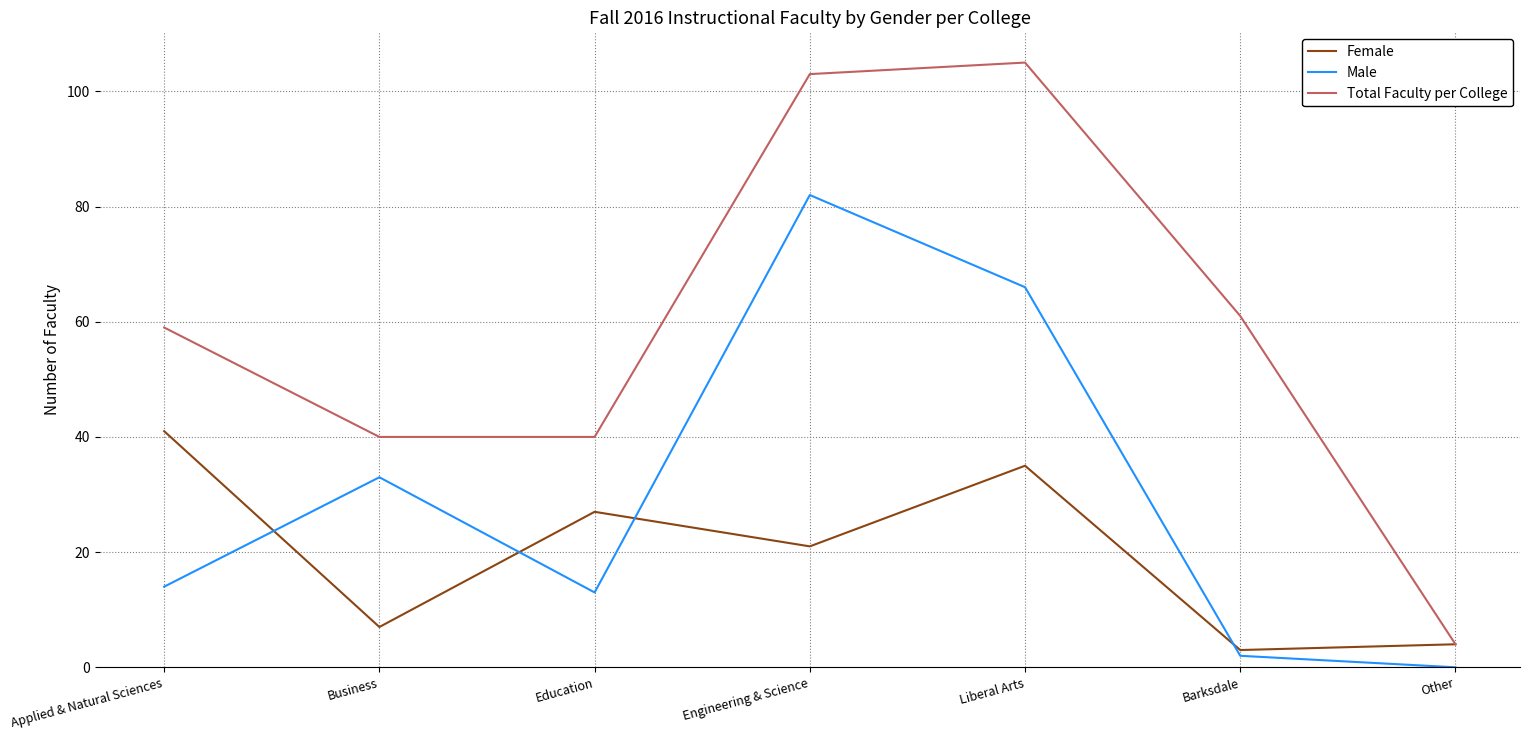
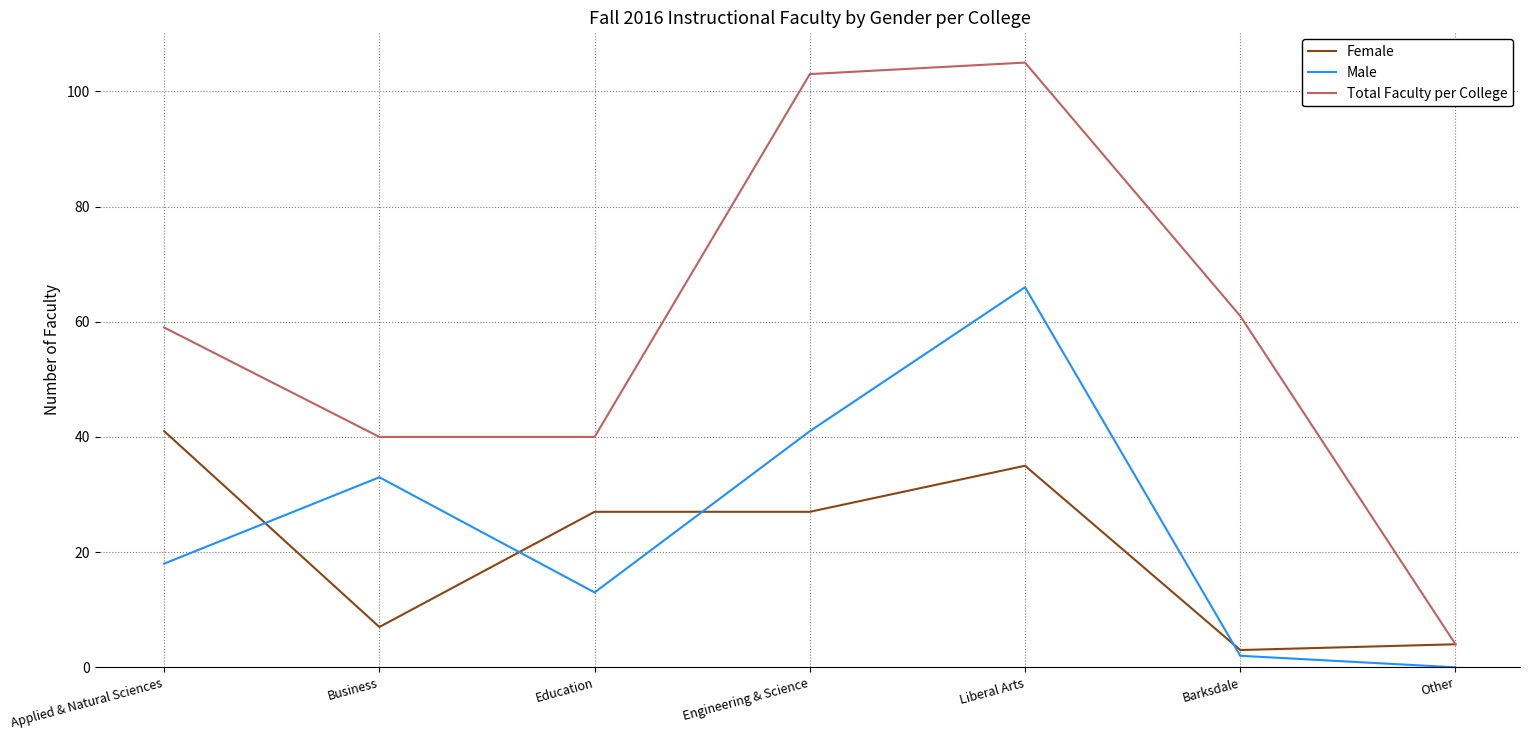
  {
    "Female": {
      "Applied & Natural Sciences": 41,
      "Business": 7,
      "Education": 27,
-     "Engineering & Science": 21,
+     "Engineering & Science": 27,
      "Liberal Arts": 35,
      "Barksdale": 3
    },
    "Male": {
-     "Applied & Natural Sciences": 14,
+     "Applied & Natural Sciences": 18,
      "Business": 33,
      "Education": 13,
-     "Engineering & Science": 82,
+     "Engineering & Science": 41,
      "Liberal Arts": 66,
      "Barksdale": 2,
      "Other": 0
    },
    "Total Faculty per College": {
      "Applied & Natural Sciences": 59,
      "Business": 40,
      "Education": 40,
      "Engineering & Science": 103,
      "Liberal Arts": 105,
      "Barksdale": 61
    }
  }
